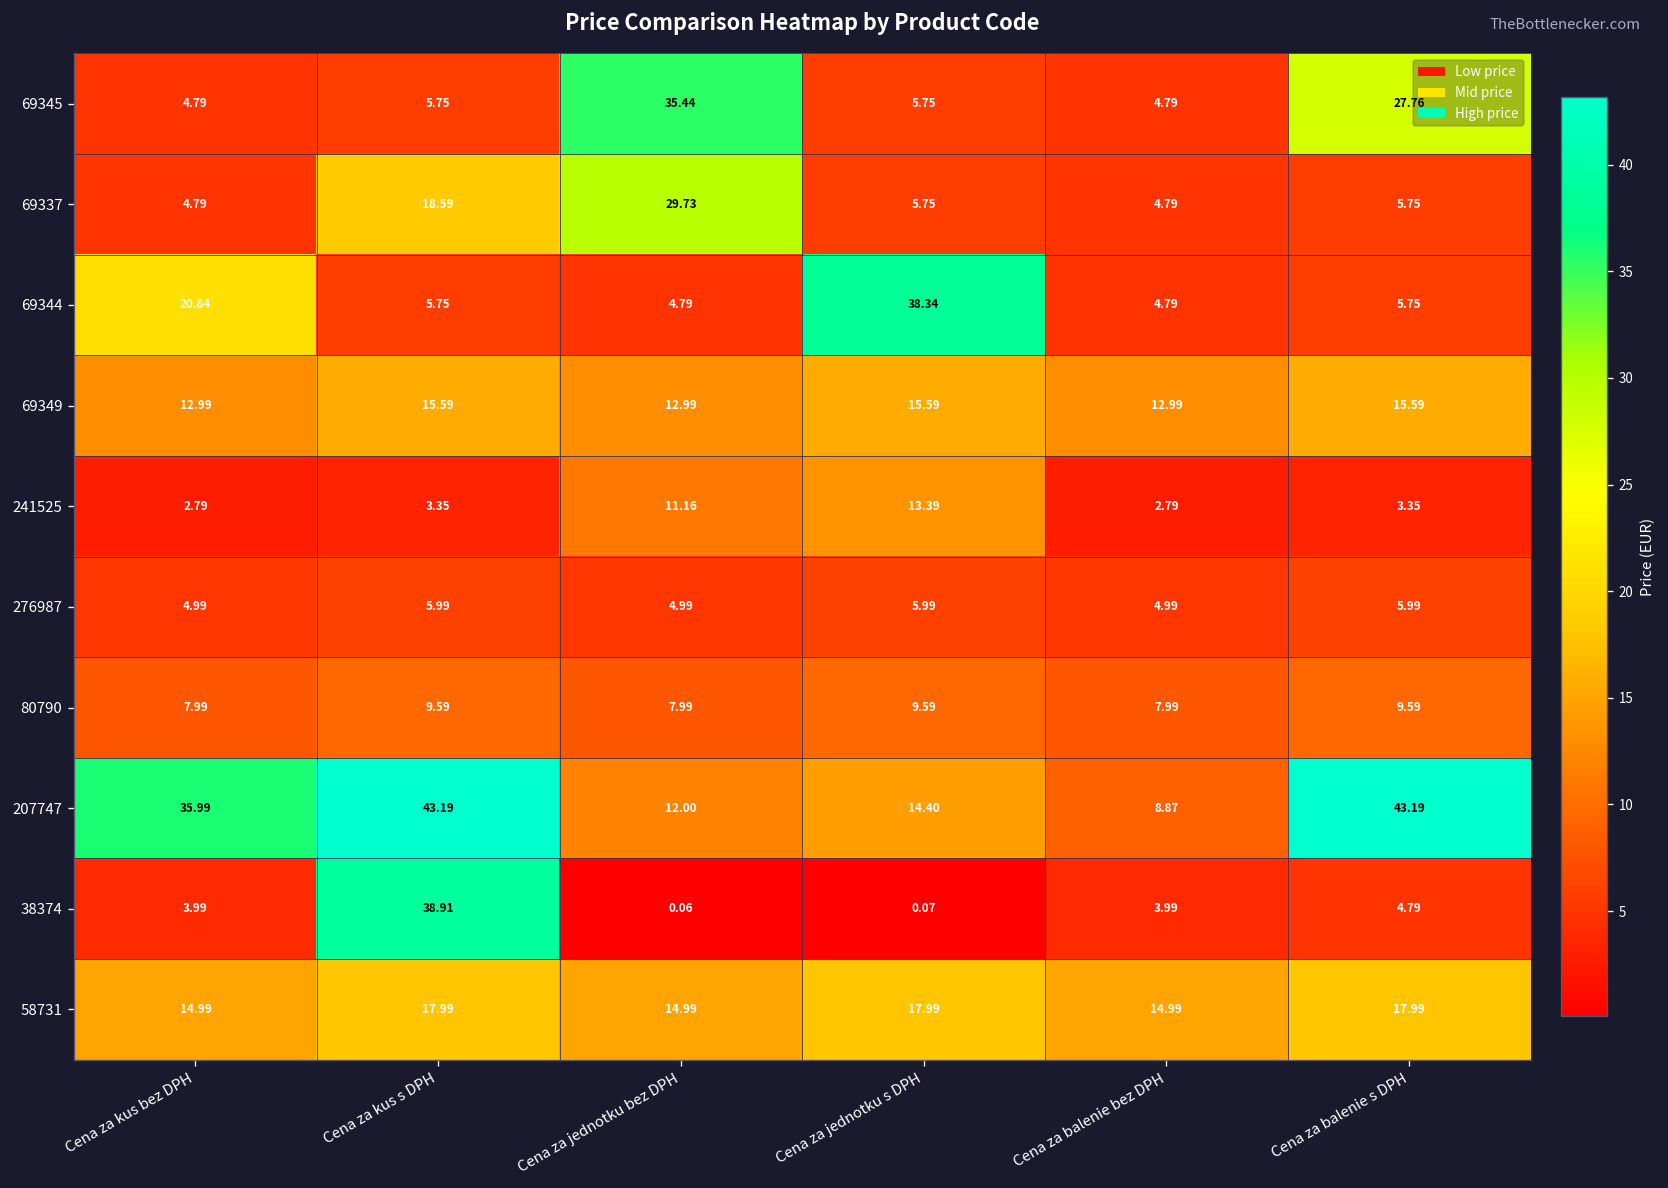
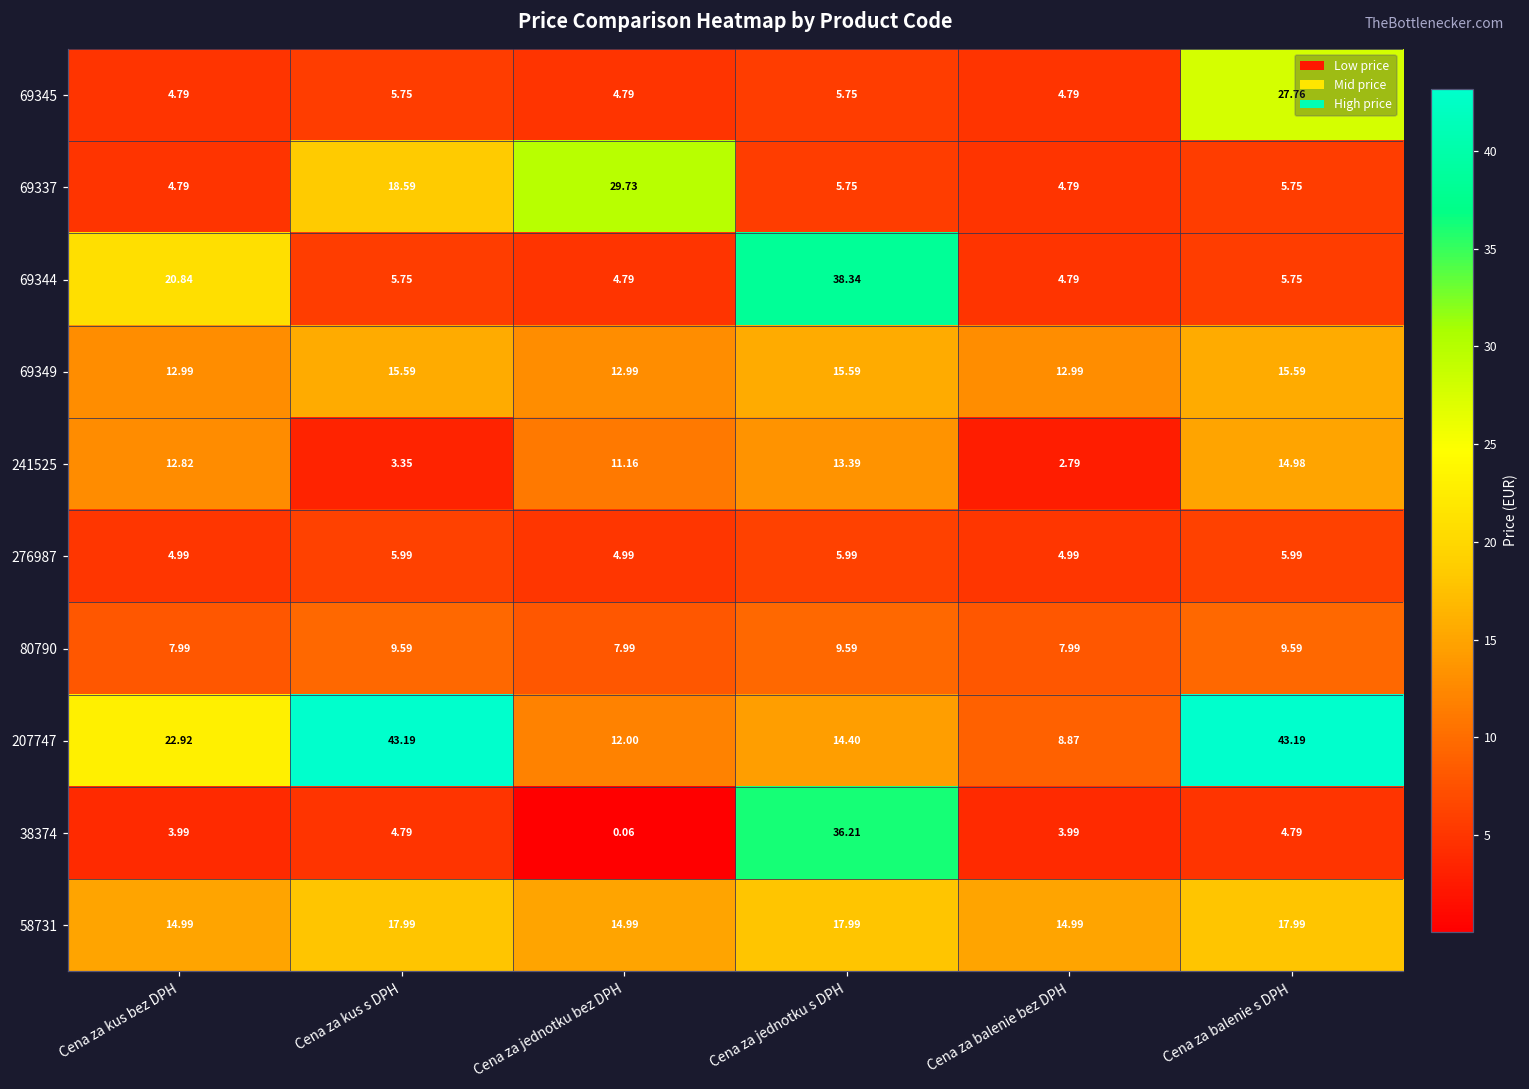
  {
    "69345": {
      "Cena za kus bez DPH": 4.79,
      "Cena za kus s DPH": 5.75,
-     "Cena za jednotku bez DPH": 35.44,
+     "Cena za jednotku bez DPH": 4.79,
      "Cena za jednotku s DPH": 5.75,
      "Cena za balenie bez DPH": 4.79
    },
    "69337": {
      "Cena za kus bez DPH": 4.79,
      "Cena za kus s DPH": 18.59,
      "Cena za jednotku bez DPH": 29.73,
      "Cena za jednotku s DPH": 5.75,
      "Cena za balenie bez DPH": 4.79,
      "Cena za balenie s DPH": 5.75
    },
    "69344": {
      "Cena za kus bez DPH": 20.84,
      "Cena za kus s DPH": 5.75,
      "Cena za jednotku bez DPH": 4.79,
      "Cena za jednotku s DPH": 38.34,
      "Cena za balenie bez DPH": 4.79,
      "Cena za balenie s DPH": 5.75
    },
    "69349": {
      "Cena za kus bez DPH": 12.99,
      "Cena za kus s DPH": 15.59,
      "Cena za jednotku bez DPH": 12.99,
      "Cena za jednotku s DPH": 15.59,
      "Cena za balenie bez DPH": 12.99,
      "Cena za balenie s DPH": 15.59
    },
    "241525": {
-     "Cena za kus bez DPH": 2.79,
+     "Cena za kus bez DPH": 12.82,
      "Cena za kus s DPH": 3.35,
      "Cena za jednotku bez DPH": 11.16,
      "Cena za jednotku s DPH": 13.39,
      "Cena za balenie bez DPH": 2.79,
-     "Cena za balenie s DPH": 3.35
+     "Cena za balenie s DPH": 14.98
    },
    "276987": {
      "Cena za kus bez DPH": 4.99,
      "Cena za kus s DPH": 5.99,
      "Cena za jednotku bez DPH": 4.99,
      "Cena za jednotku s DPH": 5.99,
      "Cena za balenie bez DPH": 4.99,
      "Cena za balenie s DPH": 5.99
    },
    "80790": {
      "Cena za kus bez DPH": 7.99,
      "Cena za kus s DPH": 9.59,
      "Cena za jednotku bez DPH": 7.99,
      "Cena za jednotku s DPH": 9.59,
      "Cena za balenie bez DPH": 7.99,
      "Cena za balenie s DPH": 9.59
    },
    "207747": {
-     "Cena za kus bez DPH": 35.99,
+     "Cena za kus bez DPH": 22.92,
      "Cena za kus s DPH": 43.19,
      "Cena za jednotku bez DPH": 12.00,
      "Cena za jednotku s DPH": 14.40,
      "Cena za balenie bez DPH": 8.87,
      "Cena za balenie s DPH": 43.19
    },
    "38374": {
      "Cena za kus bez DPH": 3.99,
-     "Cena za kus s DPH": 38.91,
+     "Cena za kus s DPH": 4.79,
      "Cena za jednotku bez DPH": 0.06,
-     "Cena za jednotku s DPH": 0.07,
+     "Cena za jednotku s DPH": 36.21,
      "Cena za balenie bez DPH": 3.99,
      "Cena za balenie s DPH": 4.79
    },
    "58731": {
      "Cena za kus bez DPH": 14.99,
      "Cena za kus s DPH": 17.99,
      "Cena za jednotku bez DPH": 14.99,
      "Cena za jednotku s DPH": 17.99,
      "Cena za balenie bez DPH": 14.99,
      "Cena za balenie s DPH": 17.99
    }
  }
